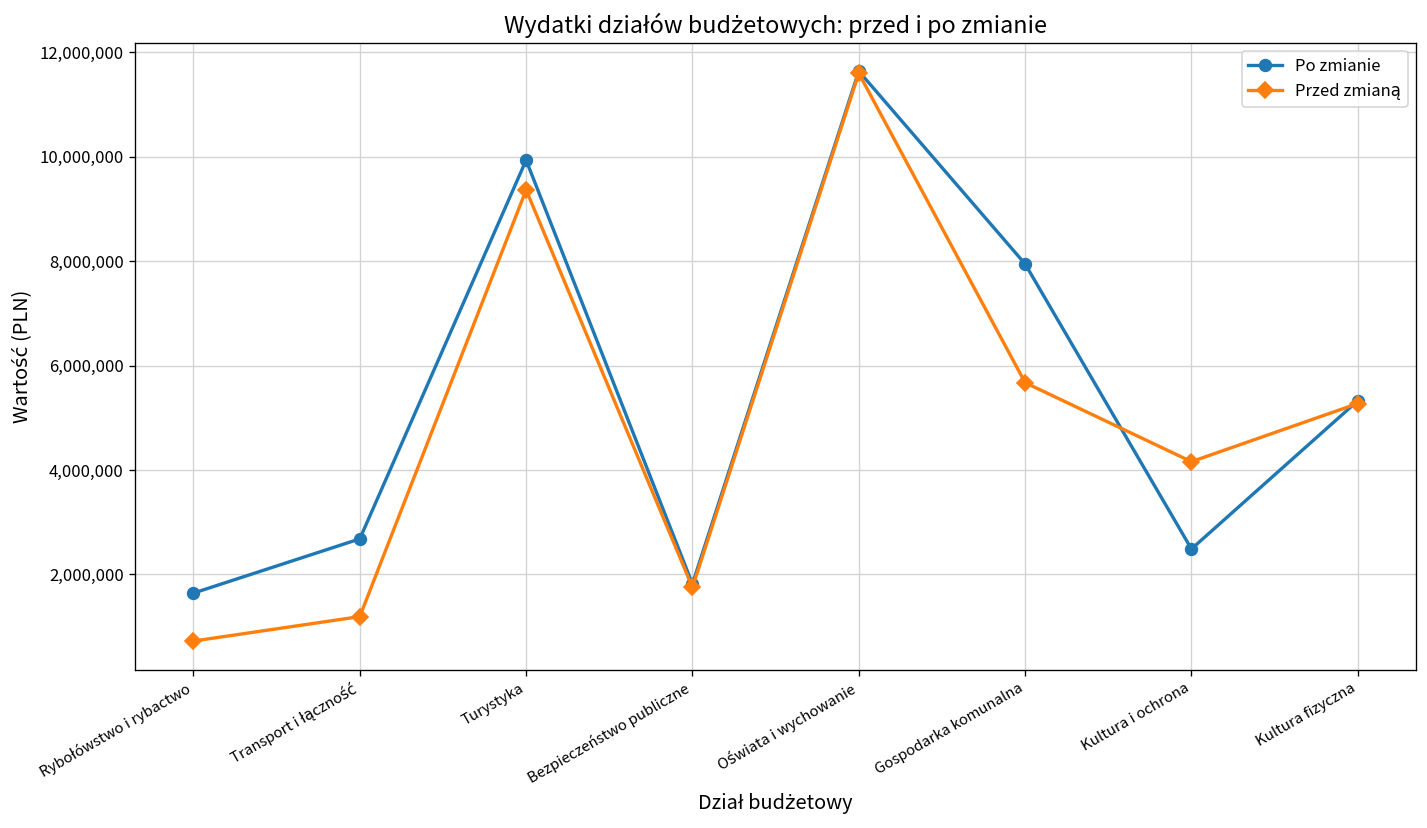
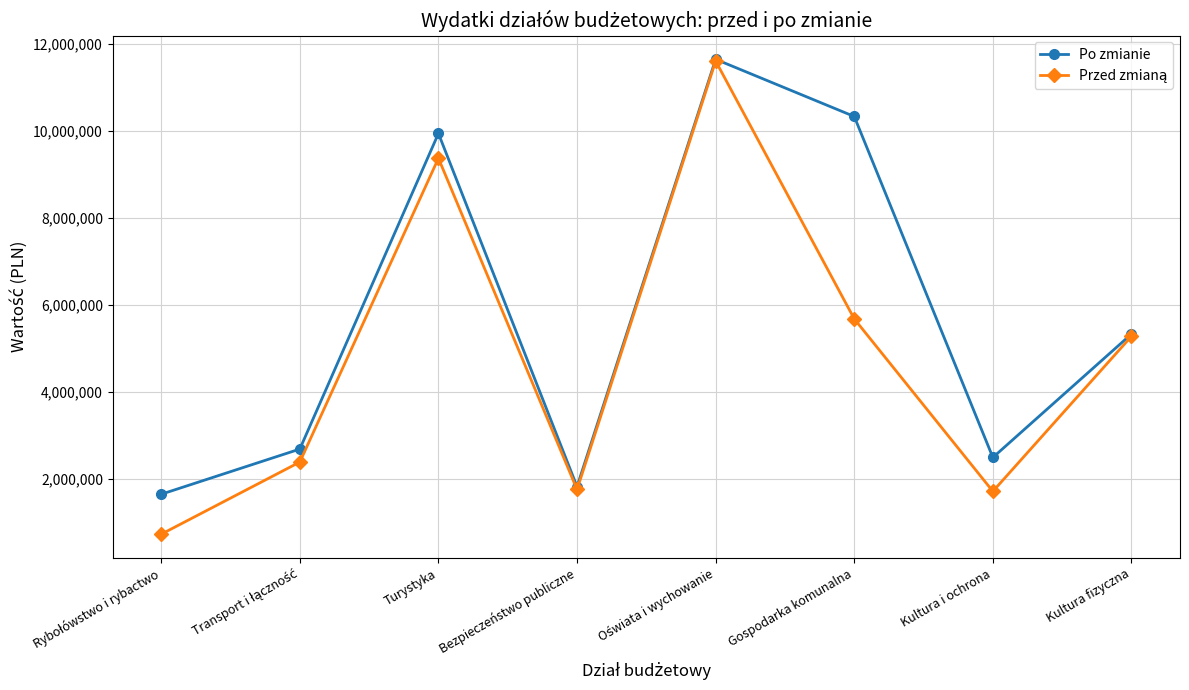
  {
    "Po zmianie": {
      "Rybołówstwo i rybactwo": "1,600,000",
      "Transport i łączność": "2,700,000",
      "Turystyka": "9,900,000",
      "Bezpieczeństwo publiczne": "1,800,000",
-     "Gospodarka komunalna": "7,900,000",
+     "Gospodarka komunalna": "10,300,000",
      "Kultura i ochrona": "2,500,000"
    },
    "Przed zmianą": {
      "Rybołówstwo i rybactwo": "700,000",
-     "Transport i łączność": "1,200,000",
+     "Transport i łączność": "2,400,000",
      "Turystyka": "9,400,000",
      "Bezpieczeństwo publiczne": "1,800,000",
      "Gospodarka komunalna": "5,700,000",
-     "Kultura i ochrona": "4,200,000"
+     "Kultura i ochrona": "1,700,000"
    }
  }
